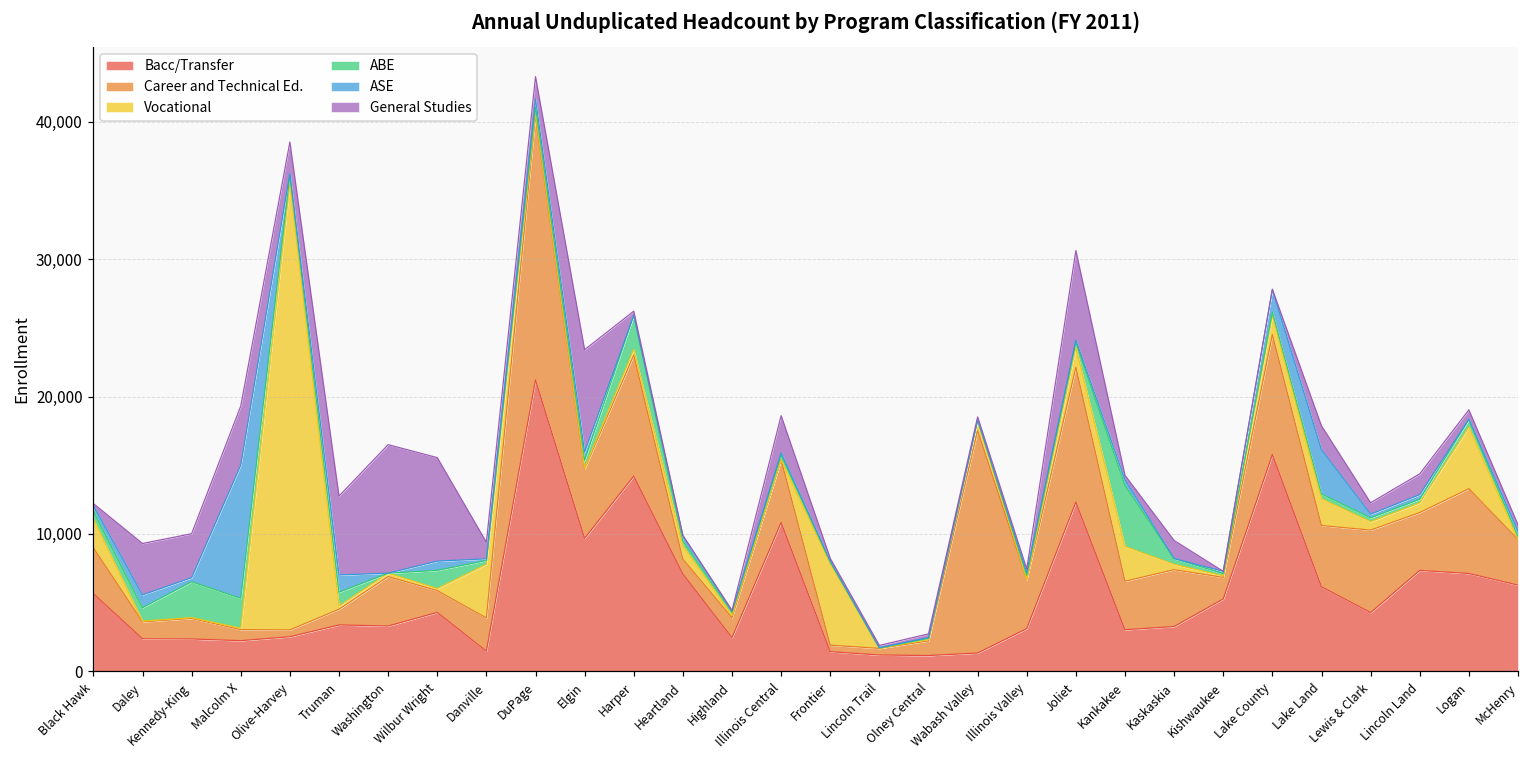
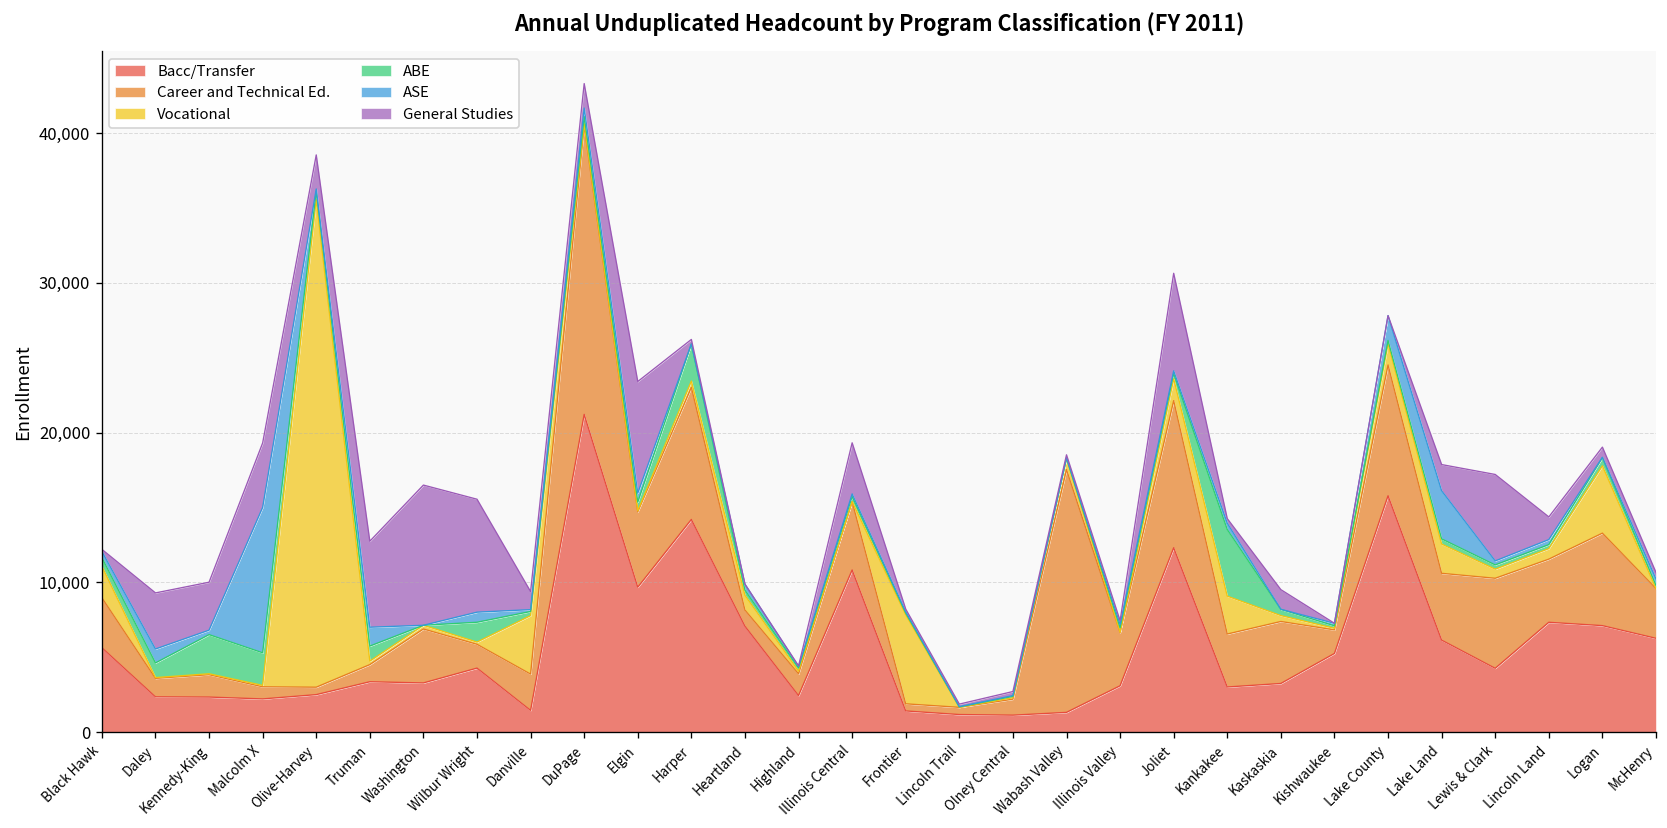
  {
    "Vocational": {
      "Black Hawk": "2,100",
      "Olive-Harvey": "32,500",
      "Truman": "200",
      "Danville": "3,900",
      "Harper": "400",
      "Heartland": "1,000",
      "Joliet": "1,500",
      "Kankakee": "2,500",
      "Kaskaskia": "400",
      "Lake County": "1,400",
      "Lake Land": "2,000",
      "Lewis & Clark": "600",
      "Lincoln Land": "700",
      "Logan": "4,500"
    },
    "ABE": {
      "Black Hawk": "600",
      "Daley": "1,000",
      "Kennedy-King": "2,600",
      "Malcolm X": "2,200",
      "Truman": "1,000",
      "Wilbur Wright": "1,300",
      "DuPage": "500",
      "Elgin": "600",
      "Heartland": "300",
      "Illinois Valley": "300",
      "Kankakee": "4,400",
      "Lake County": "200",
      "Lake Land": "300",
      "Lewis & Clark": "300",
      "Lincoln Land": "300",
      "McHenry": "200"
    },
    "ASE": {
      "Daley": "900",
      "Kennedy-King": "300",
      "Malcolm X": "9,700",
      "Truman": "1,300",
      "Wilbur Wright": "700",
      "DuPage": "600",
      "Elgin": "600",
      "Illinois Valley": "200",
      "Kankakee": "400",
      "Lake Land": "3,200",
      "Lewis & Clark": "300",
      "Lincoln Land": "300",
      "McHenry": "400"
    },
    "General Studies": {
      "Daley": "3,700",
      "Kennedy-King": "3,200",
      "Malcolm X": "4,300",
      "Olive-Harvey": "2,300",
      "Truman": "5,700",
      "Washington": "9,400",
      "Wilbur Wright": "7,500",
      "Danville": "1,200",
      "DuPage": "1,600",
      "Elgin": "7,400",
      "Harper": "300",
-     "Illinois Central": "2,700",
+     "Illinois Central": "3,400",
      "Olney Central": "300",
      "Illinois Valley": "200",
      "Joliet": "6,500",
      "Kankakee": "300",
      "Kaskaskia": "1,300",
      "Lake Land": "1,800",
-     "Lewis & Clark": "800",
+     "Lewis & Clark": "5,800",
      "Lincoln Land": "1,500",
      "Logan": "700",
      "McHenry": "400"
    }
  }
